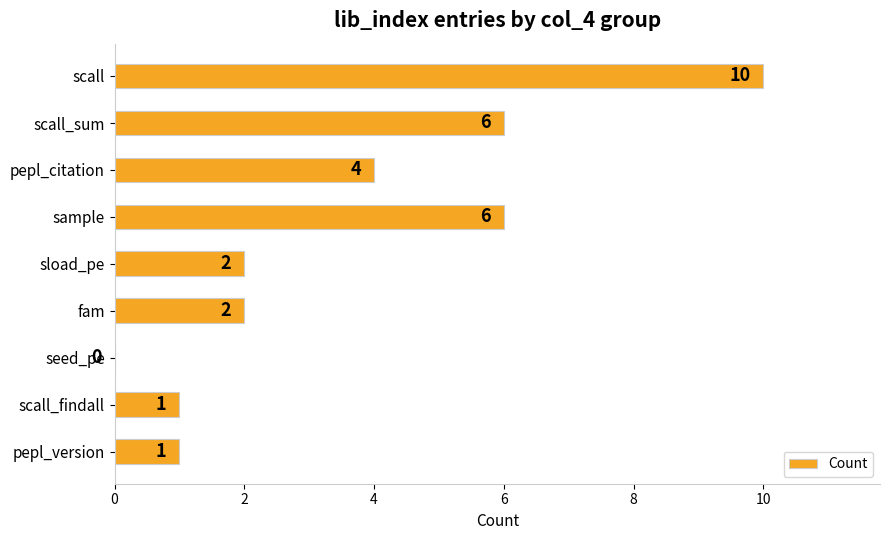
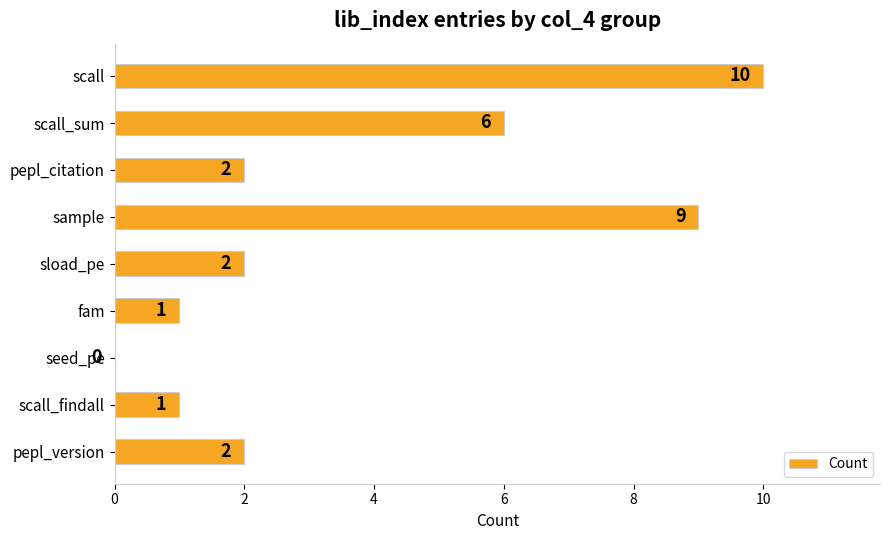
  {
    "scall": 10,
    "scall_sum": 6,
-   "pepl_citation": 4,
-   "sample": 6,
+   "pepl_citation": 2,
+   "sample": 9,
    "sload_pe": 2,
-   "fam": 2,
+   "fam": 1,
    "seed_pe": 0,
    "scall_findall": 1,
-   "pepl_version": 1
+   "pepl_version": 2
  }
